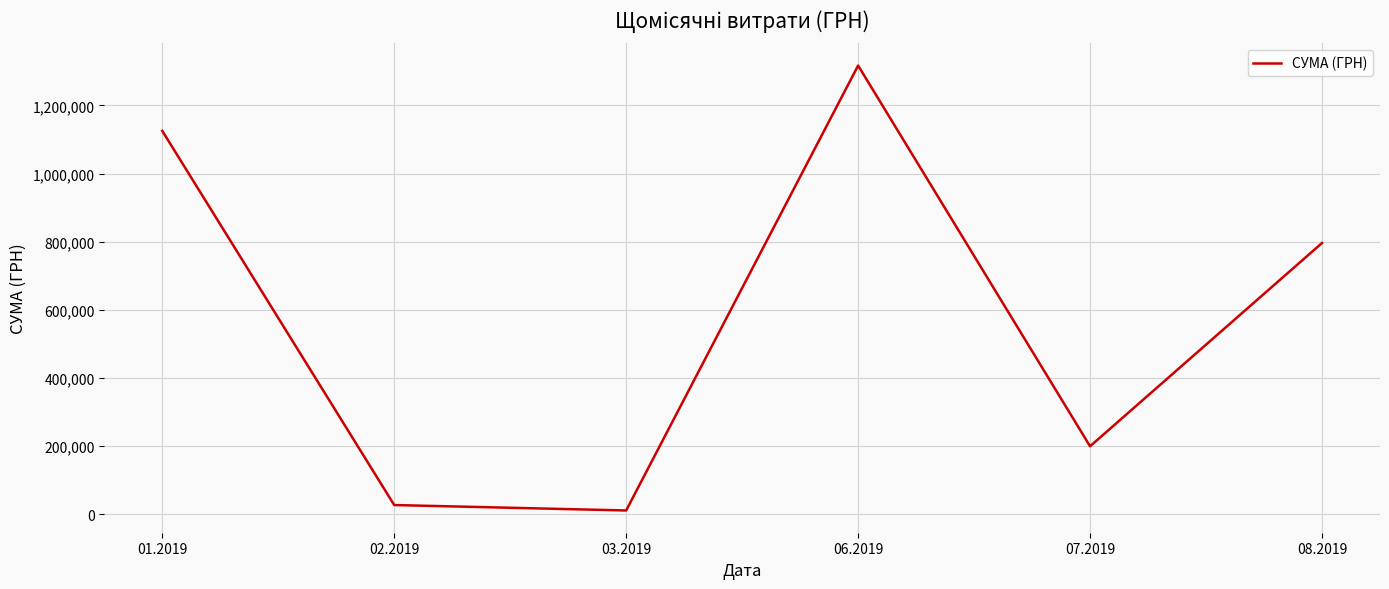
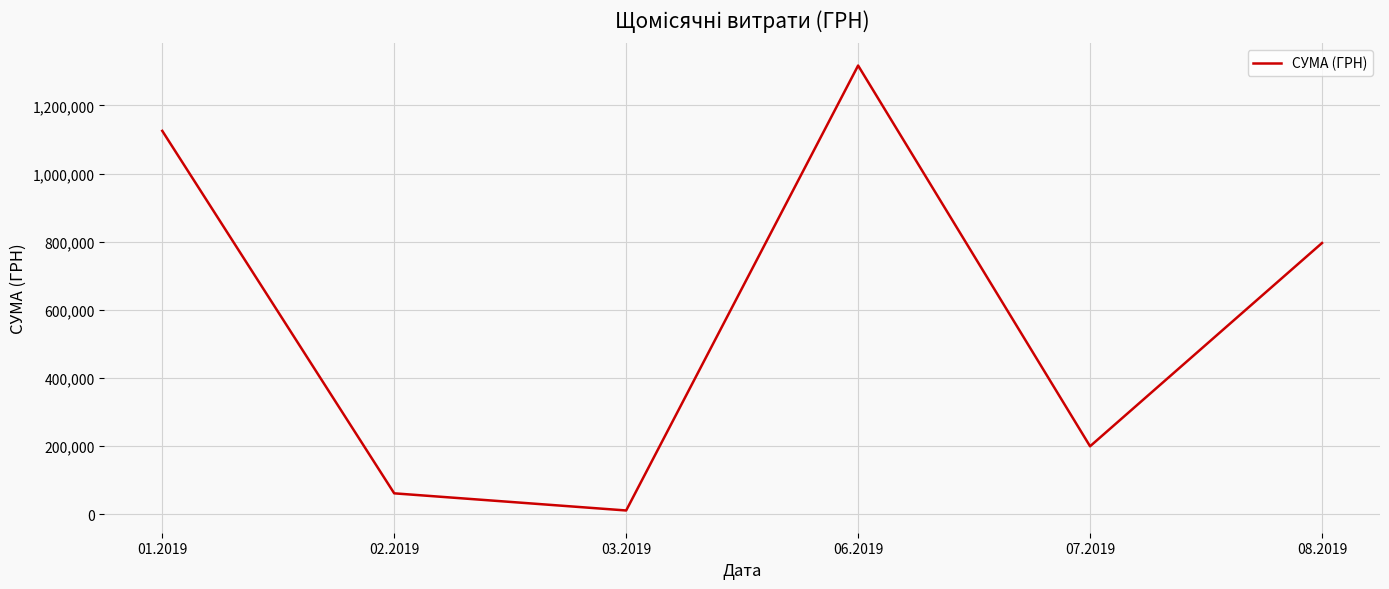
  {
    "01.2019": "1,130,000",
-   "02.2019": "30,000",
+   "02.2019": "60,000",
    "03.2019": "10,000",
    "06.2019": "1,320,000",
    "07.2019": "200,000",
    "08.2019": "800,000"
  }
